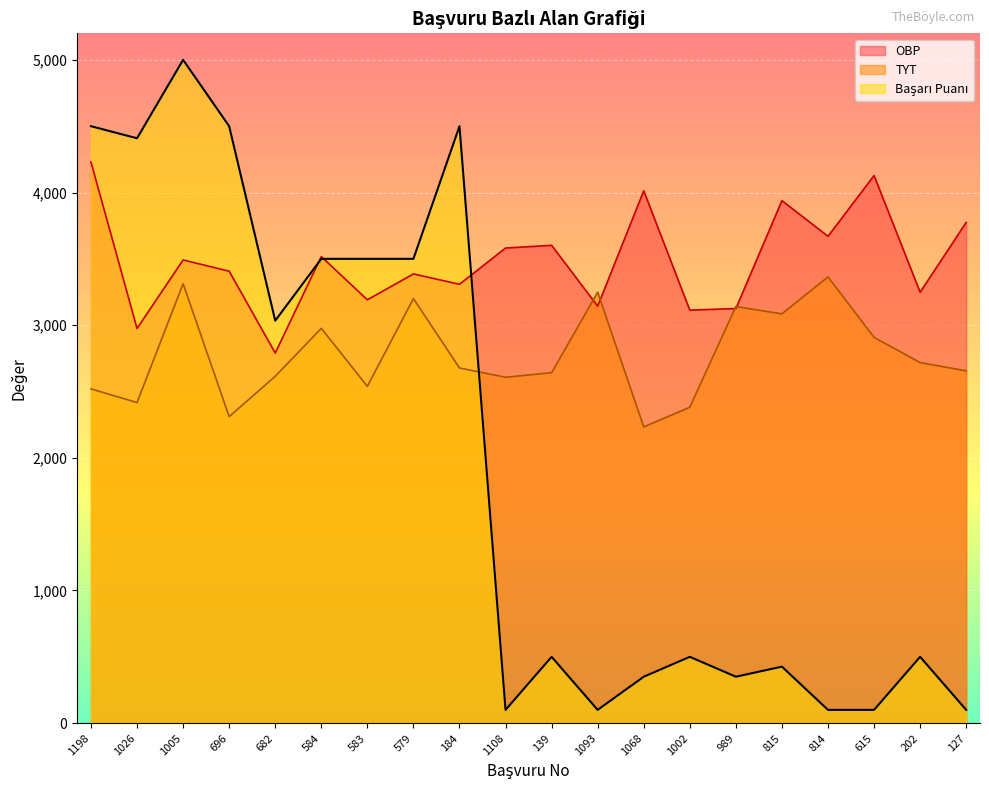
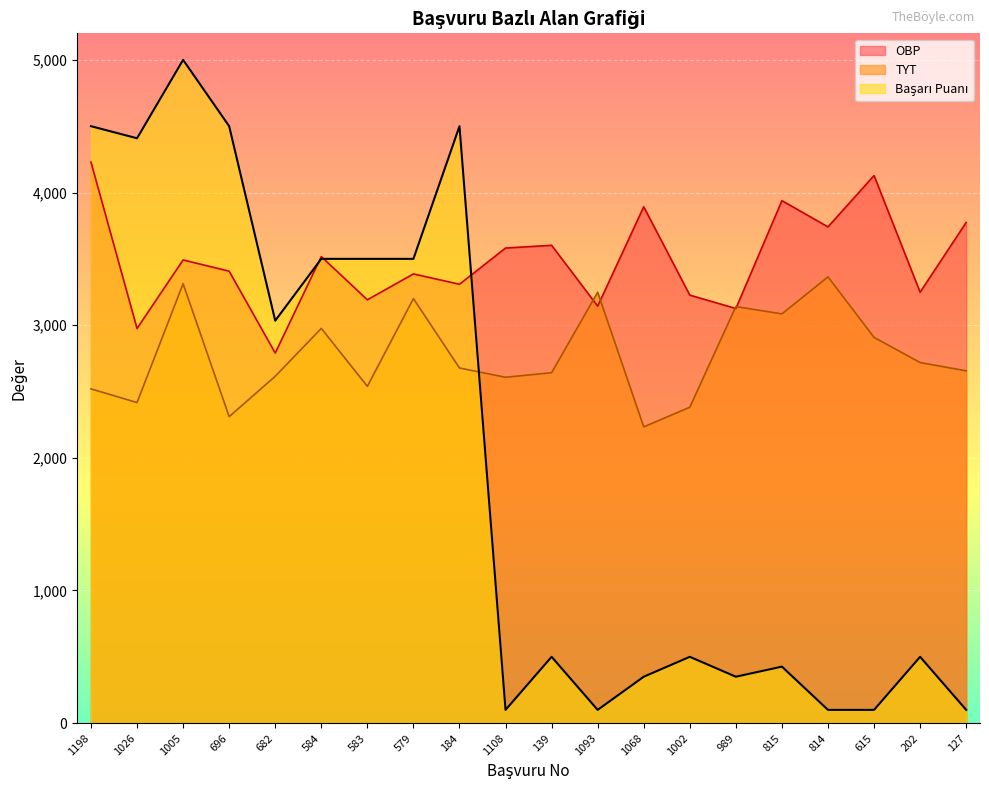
  {
    "OBP": {
      "1198": "4,230",
      "1026": "2,970",
      "1005": "3,490",
      "696": "3,410",
      "682": "2,790",
      "583": "3,190",
      "579": "3,390",
      "184": "3,310",
      "1108": "3,580",
      "139": "3,600",
      "1093": "3,140",
-     "1068": "4,010",
-     "1002": "3,110",
+     "1068": "3,890",
+     "1002": "3,230",
      "815": "3,940",
-     "814": "3,670",
+     "814": "3,740",
      "615": "4,130",
      "202": "3,250",
      "127": "3,770"
    },
    "TYT": {
      "1198": "2,520",
      "1026": "2,420",
      "1005": "3,310",
      "696": "2,310",
      "682": "2,610",
      "584": "2,980",
      "583": "2,540",
      "579": "3,200",
      "184": "2,680",
      "1108": "2,610",
      "139": "2,640",
      "1093": "3,250",
      "1068": "2,230",
      "1002": "2,380",
      "815": "3,090",
      "814": "3,360",
      "615": "2,910",
      "202": "2,720",
      "127": "2,660"
    },
    "Başarı Puanı": {
      "1198": "4,500",
      "1026": "4,410",
      "1005": "5,000",
      "696": "4,500",
      "682": "3,030",
      "583": "3,500",
      "579": "3,500",
      "184": "4,500",
      "1108": "100",
      "139": "500",
      "1093": "100",
      "1068": "350",
      "1002": "500",
      "989": "350",
      "815": "430",
      "814": "100",
      "615": "100",
      "202": "500",
      "127": "100"
    }
  }
